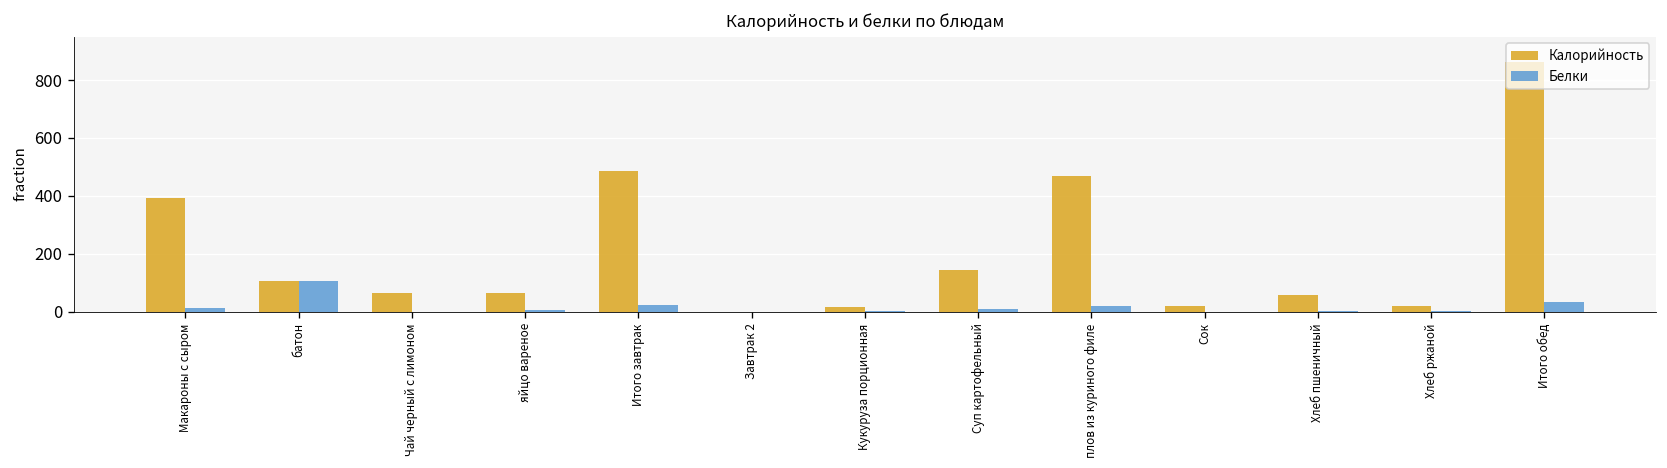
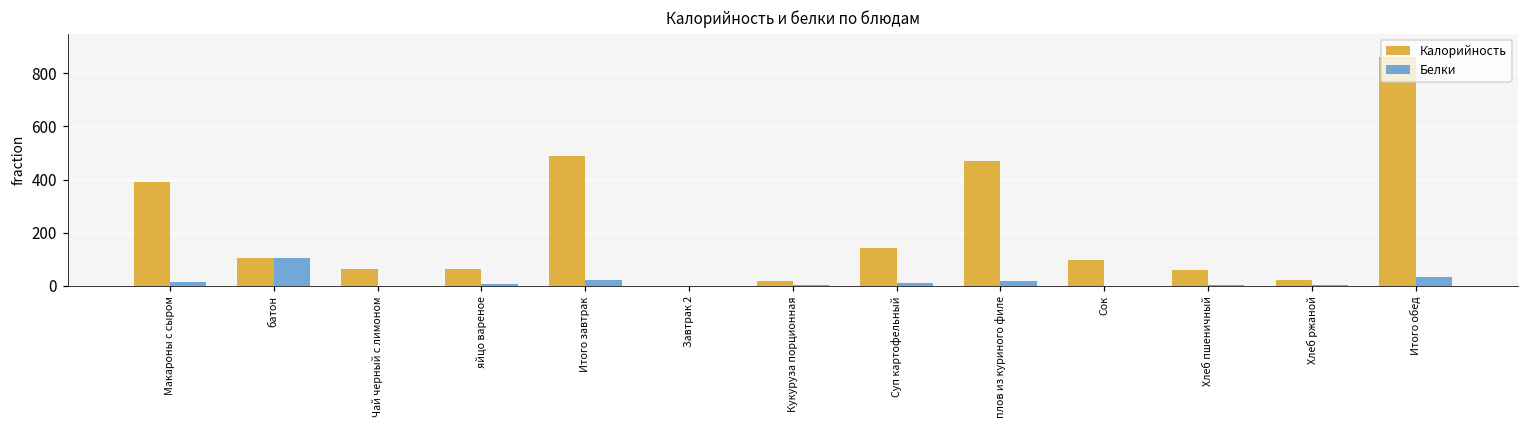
  {
    "Калорийность": {
      "Макароны с сыром": 390,
      "батон": 100,
      "Чай черный с лимоном": 60,
      "яйцо вареное": 60,
      "Итого завтрак": 490,
      "Завтрак 2": 0,
      "Кукуруза порционная": 20,
      "Суп картофельный": 140,
      "плов из куриного филе": 470,
-     "Сок": 20,
+     "Сок": 100,
      "Хлеб пшеничный": 60,
      "Хлеб ржаной": 20
    },
    "Белки": {
      "Макароны с сыром": 10,
      "батон": 110,
      "Итого завтрак": 20,
      "Завтрак 2": 0,
      "плов из куриного филе": 20,
      "Сок": 0,
      "Итого обед": 30
    }
  }
